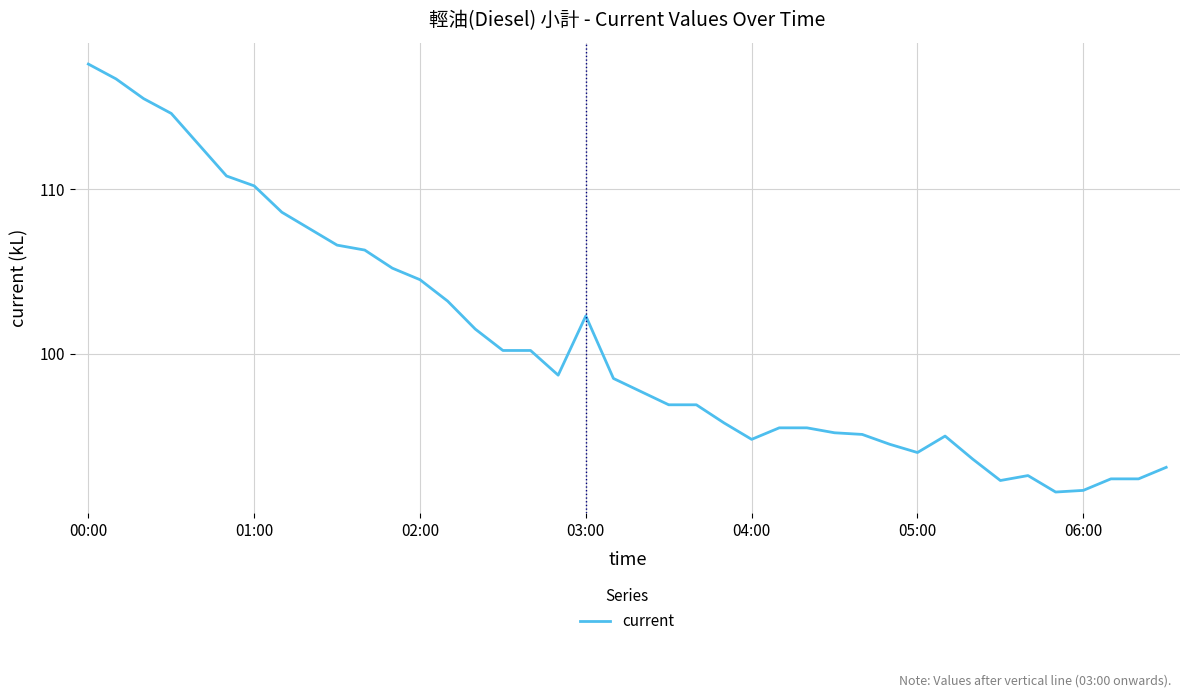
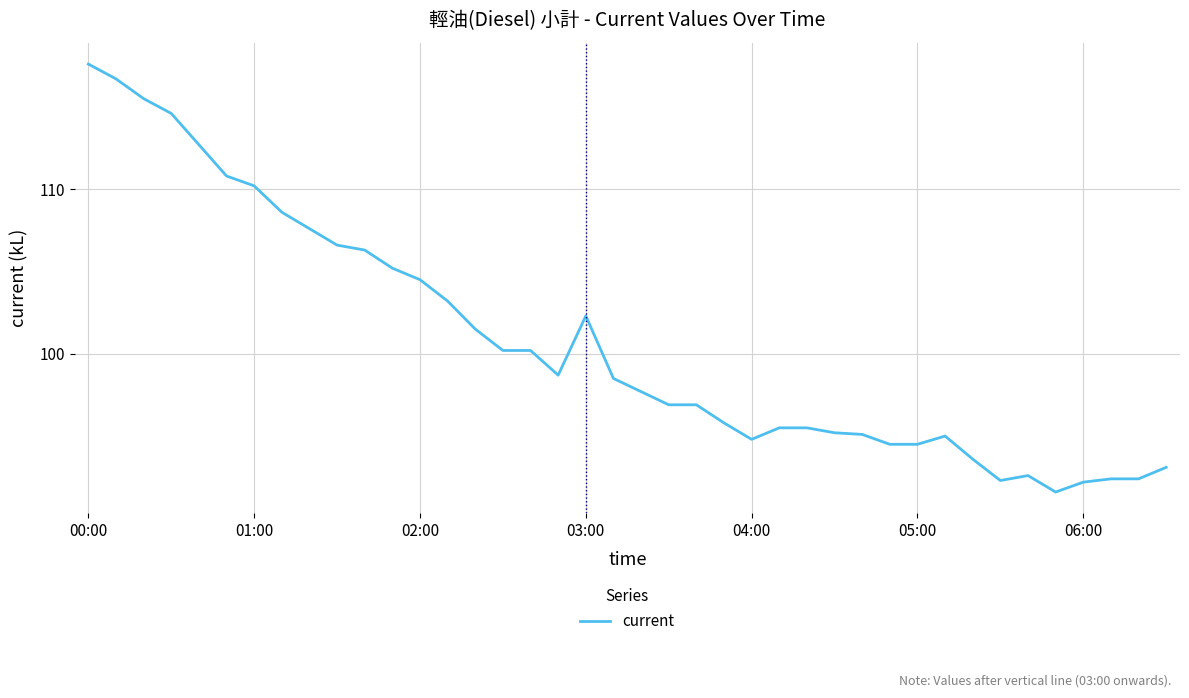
  {
    "00:00": 117.6,
    "01:00": 110.2,
    "02:00": 104.5,
    "03:00": 102.3,
    "04:00": 94.8,
-   "05:00": 94.0,
-   "06:00": 91.7
+   "05:00": 94.5,
+   "06:00": 92.2
  }
